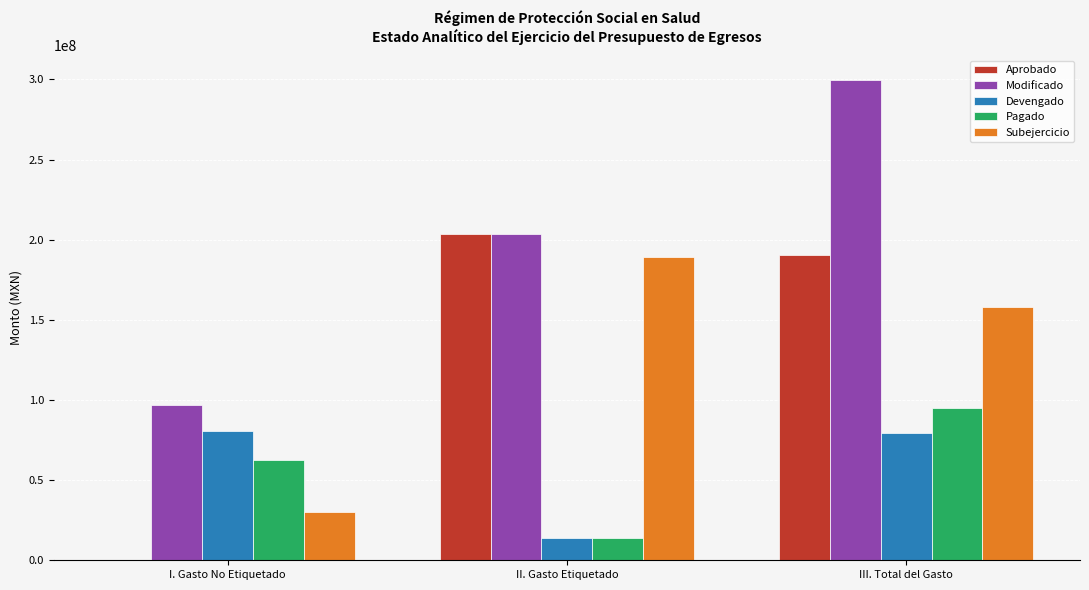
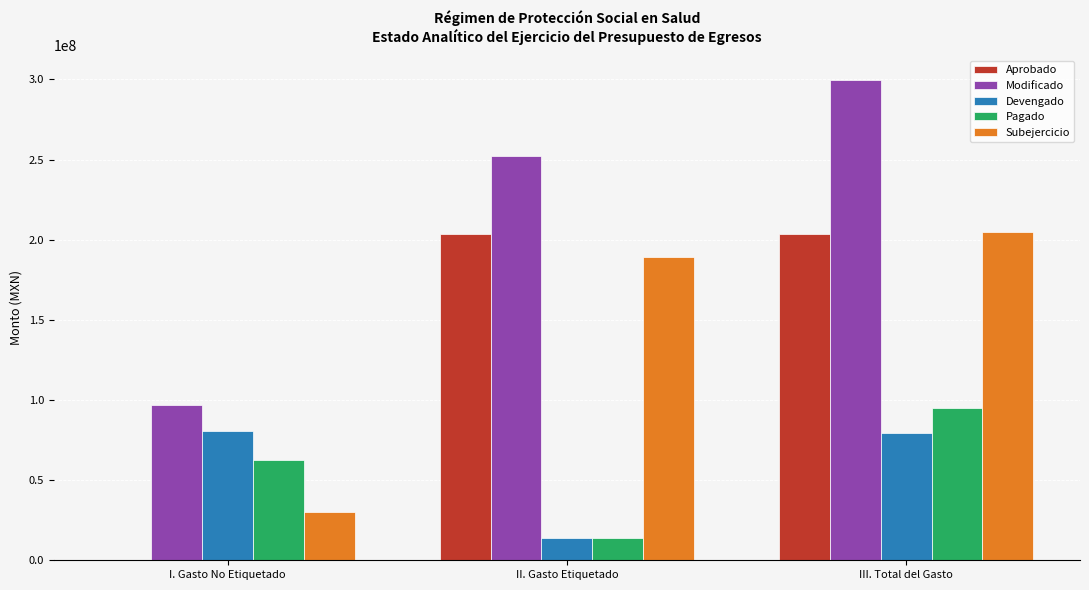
  {
    "Aprobado": {
      "I. Gasto No Etiquetado": 0,
      "II. Gasto Etiquetado": 203000000,
-     "III. Total del Gasto": 190000000
+     "III. Total del Gasto": 203000000
    },
    "Modificado": {
      "I. Gasto No Etiquetado": 97000000,
-     "II. Gasto Etiquetado": 203000000,
+     "II. Gasto Etiquetado": 252000000,
      "III. Total del Gasto": 300000000
    },
    "Devengado": {
      "I. Gasto No Etiquetado": 81000000,
      "II. Gasto Etiquetado": 14000000,
      "III. Total del Gasto": 80000000
    },
    "Pagado": {
      "I. Gasto No Etiquetado": 63000000,
      "II. Gasto Etiquetado": 14000000,
      "III. Total del Gasto": 95000000
    },
    "Subejercicio": {
      "I. Gasto No Etiquetado": 30000000,
      "II. Gasto Etiquetado": 189000000,
-     "III. Total del Gasto": 158000000
+     "III. Total del Gasto": 205000000
    }
  }
